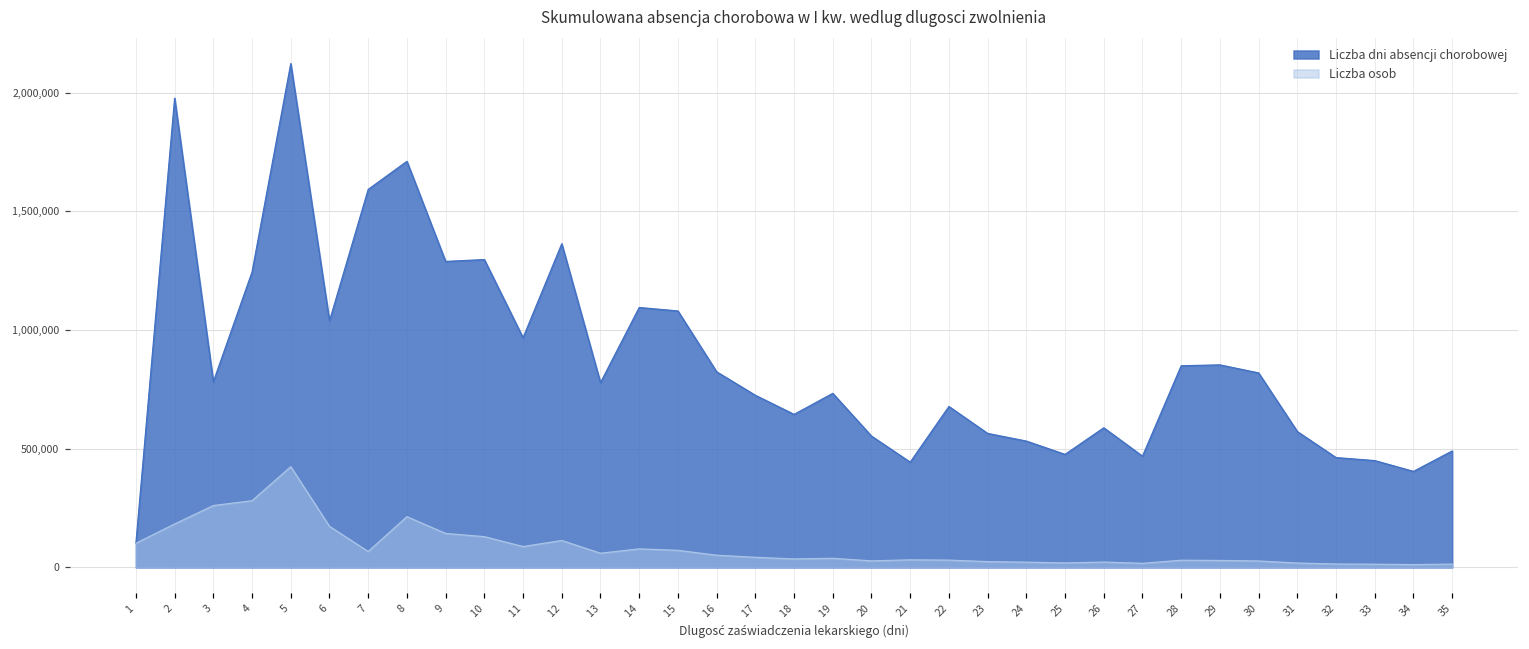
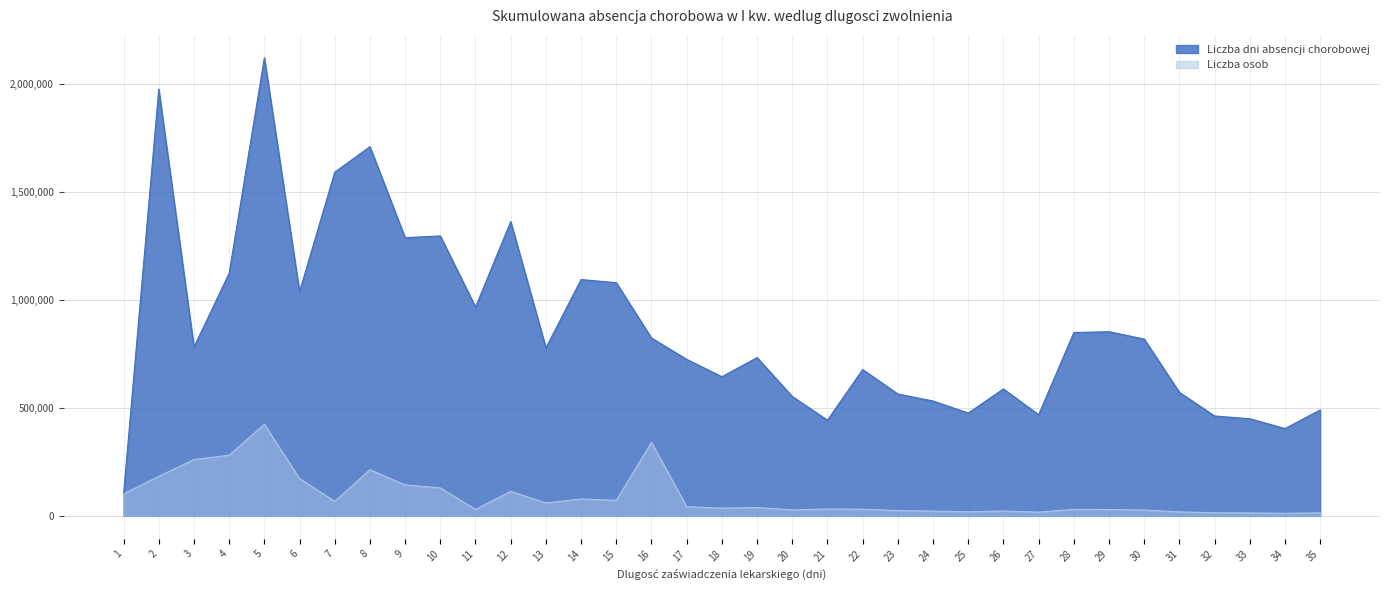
  {
    "Liczba dni absencji chorobowej": {
      "2": "1,980,000",
      "3": "780,000",
-     "4": "1,240,000",
+     "4": "1,120,000",
      "5": "2,120,000",
      "6": "1,040,000",
      "7": "1,590,000",
      "8": "1,710,000",
      "9": "1,290,000",
      "10": "1,300,000",
      "11": "970,000",
      "12": "1,360,000",
      "13": "780,000",
      "14": "1,100,000",
      "15": "1,080,000",
      "16": "820,000",
      "17": "730,000",
      "18": "640,000",
      "19": "730,000",
      "20": "550,000",
      "21": "440,000",
      "22": "680,000",
      "23": "560,000",
      "24": "530,000",
      "25": "480,000",
      "26": "590,000",
      "27": "470,000",
      "28": "850,000",
      "29": "850,000",
      "30": "820,000",
      "31": "570,000",
      "32": "460,000",
      "33": "450,000",
      "34": "400,000",
      "35": "490,000"
    },
    "Liczba osob": {
      "2": "180,000",
      "3": "260,000",
      "4": "280,000",
      "5": "420,000",
      "6": "170,000",
      "7": "70,000",
      "8": "210,000",
      "9": "140,000",
      "10": "130,000",
-     "11": "90,000",
+     "11": "30,000",
      "12": "110,000",
      "13": "60,000",
      "14": "80,000",
      "15": "70,000",
-     "16": "50,000",
+     "16": "340,000",
      "17": "40,000",
      "18": "40,000",
      "19": "40,000",
      "20": "30,000",
      "21": "30,000",
      "22": "30,000",
      "23": "20,000",
      "24": "20,000",
      "25": "20,000",
      "26": "20,000",
      "27": "20,000",
      "28": "30,000",
      "29": "30,000",
      "30": "30,000",
      "31": "20,000",
      "32": "10,000",
      "33": "10,000",
      "34": "10,000",
      "35": "10,000"
    }
  }
